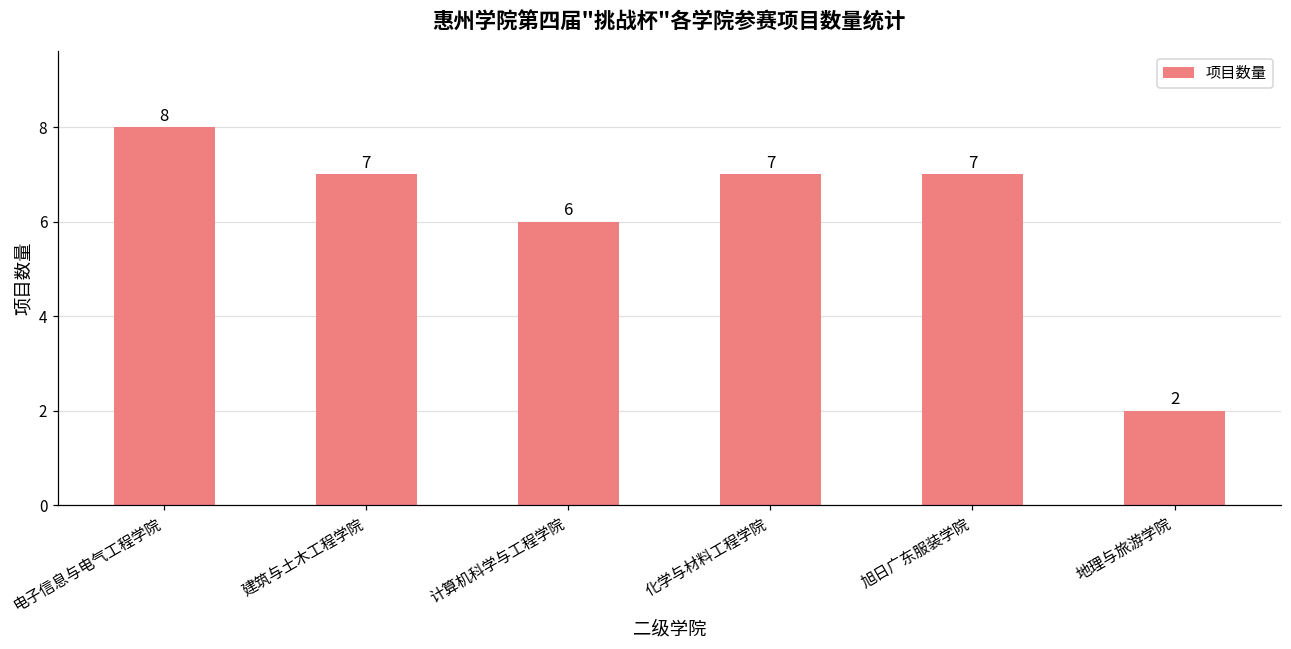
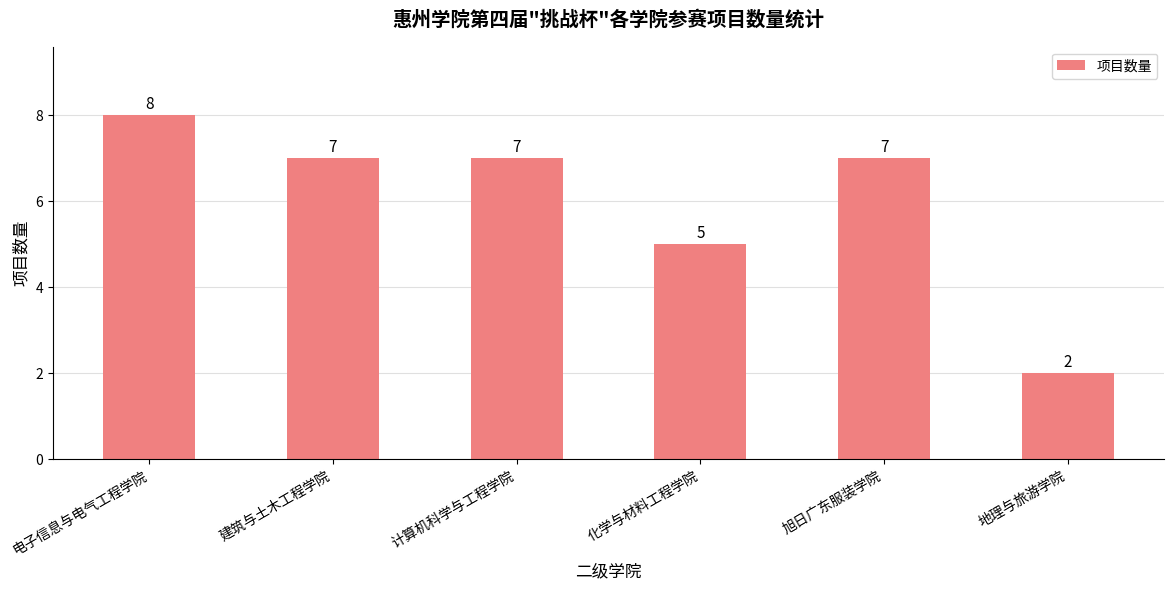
  {
    "电子信息与电气工程学院": 8,
    "建筑与土木工程学院": 7,
-   "计算机科学与工程学院": 6,
-   "化学与材料工程学院": 7,
+   "计算机科学与工程学院": 7,
+   "化学与材料工程学院": 5,
    "旭日广东服装学院": 7,
    "地理与旅游学院": 2
  }
